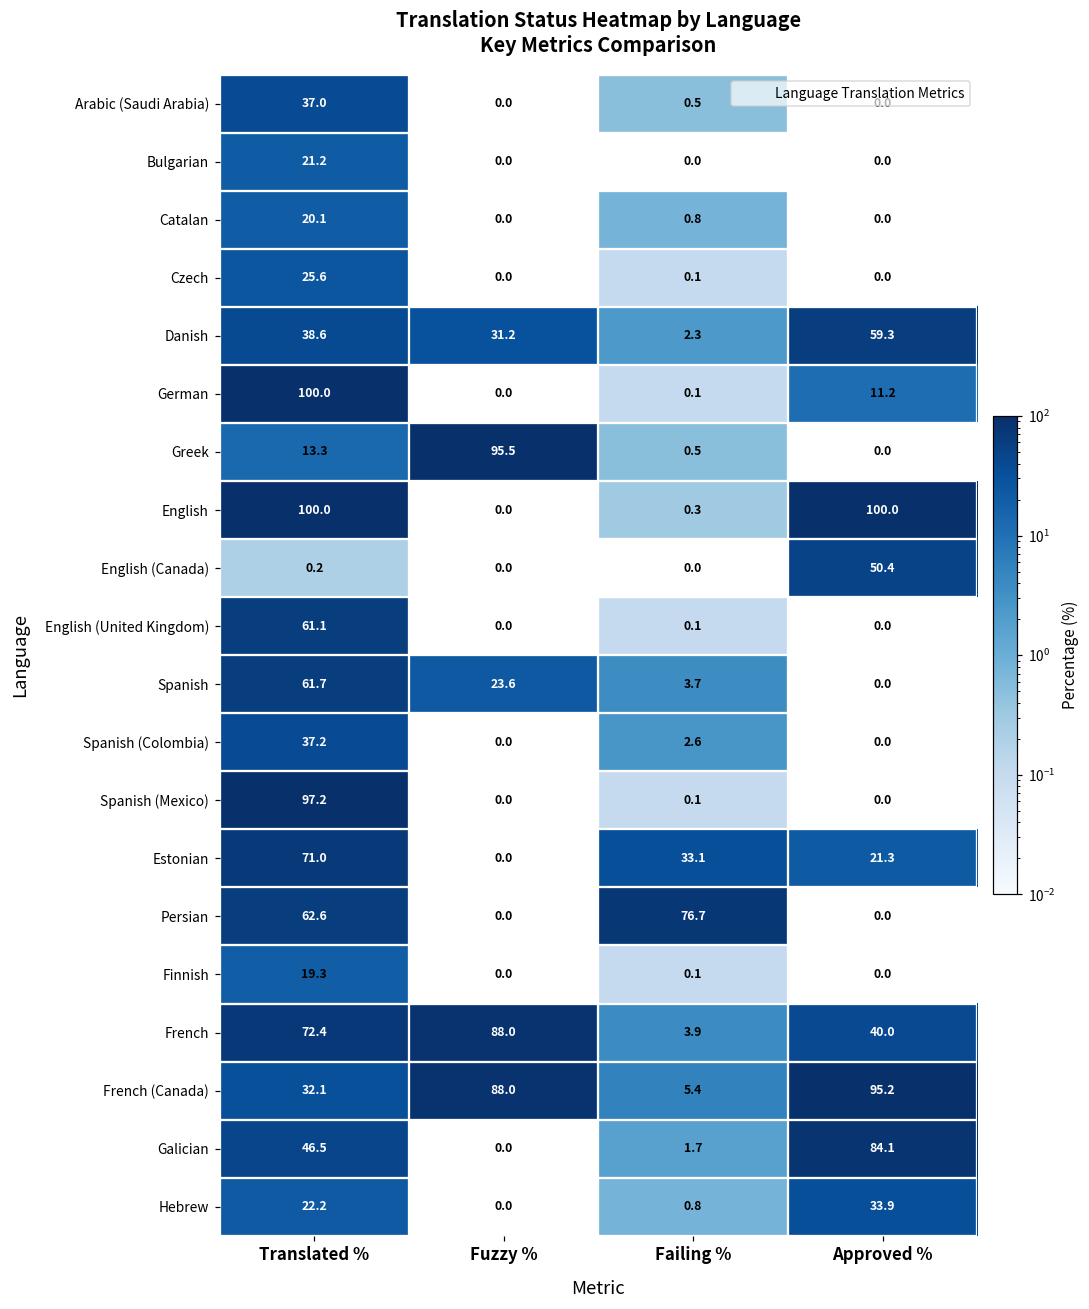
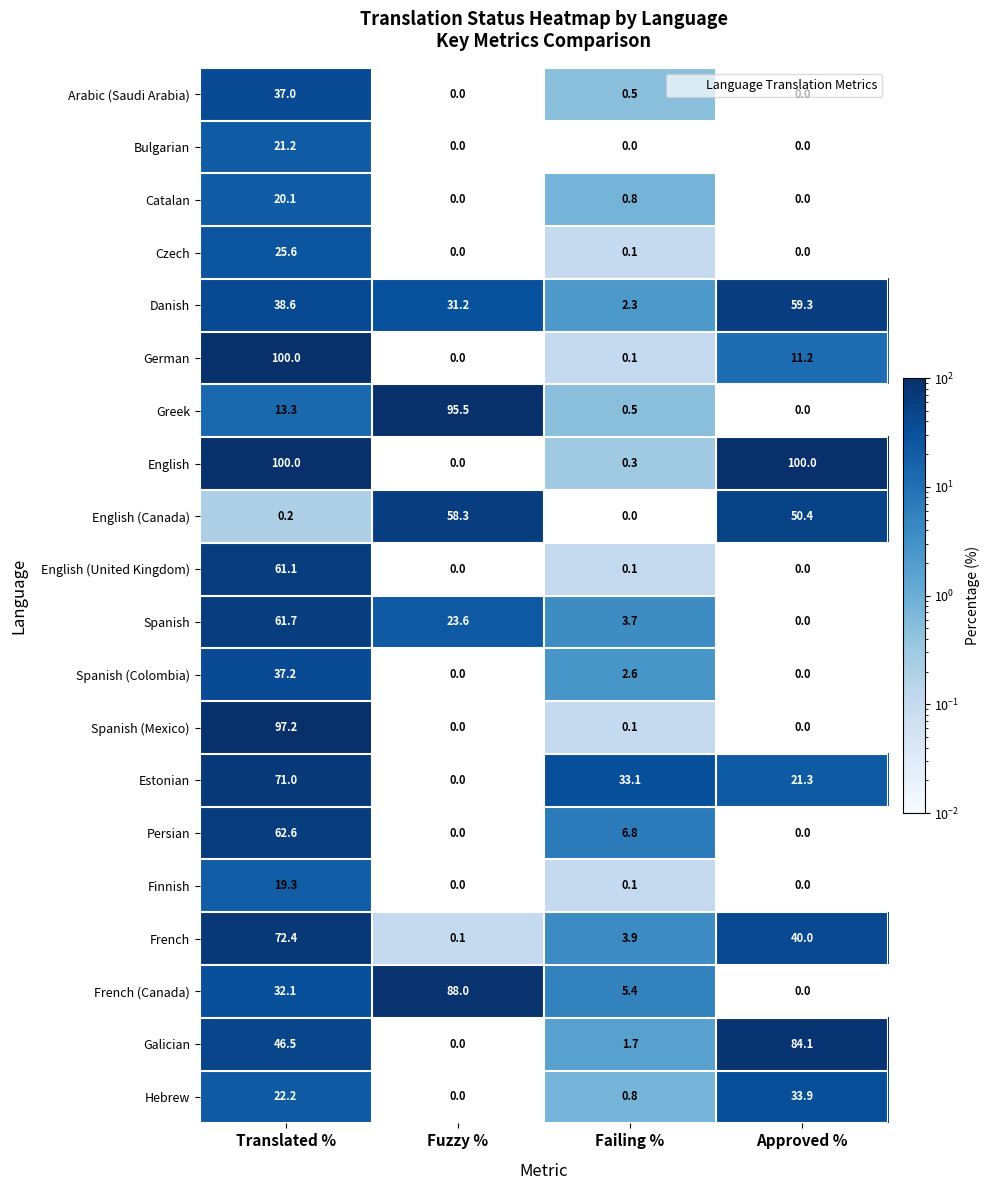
  {
    "Arabic (Saudi Arabia)": {
      "Translated %": 37.0,
      "Fuzzy %": 0.0,
      "Failing %": 0.5
    },
    "Bulgarian": {
      "Translated %": 21.2,
      "Fuzzy %": 0.0,
      "Failing %": 0.0,
      "Approved %": 0.0
    },
    "Catalan": {
      "Translated %": 20.1,
      "Fuzzy %": 0.0,
      "Failing %": 0.8,
      "Approved %": 0.0
    },
    "Czech": {
      "Translated %": 25.6,
      "Fuzzy %": 0.0,
      "Failing %": 0.1,
      "Approved %": 0.0
    },
    "Danish": {
      "Translated %": 38.6,
      "Fuzzy %": 31.2,
      "Failing %": 2.3,
      "Approved %": 59.3
    },
    "German": {
      "Translated %": 100.0,
      "Fuzzy %": 0.0,
      "Failing %": 0.1,
      "Approved %": 11.2
    },
    "Greek": {
      "Translated %": 13.3,
      "Fuzzy %": 95.5,
      "Failing %": 0.5,
      "Approved %": 0.0
    },
    "English": {
      "Translated %": 100.0,
      "Fuzzy %": 0.0,
      "Failing %": 0.3,
      "Approved %": 100.0
    },
    "English (Canada)": {
      "Translated %": 0.2,
-     "Fuzzy %": 0.0,
+     "Fuzzy %": 58.3,
      "Failing %": 0.0,
      "Approved %": 50.4
    },
    "English (United Kingdom)": {
      "Translated %": 61.1,
      "Fuzzy %": 0.0,
      "Failing %": 0.1,
      "Approved %": 0.0
    },
    "Spanish": {
      "Translated %": 61.7,
      "Fuzzy %": 23.6,
      "Failing %": 3.7,
      "Approved %": 0.0
    },
    "Spanish (Colombia)": {
      "Translated %": 37.2,
      "Fuzzy %": 0.0,
      "Failing %": 2.6,
      "Approved %": 0.0
    },
    "Spanish (Mexico)": {
      "Translated %": 97.2,
      "Fuzzy %": 0.0,
      "Failing %": 0.1,
      "Approved %": 0.0
    },
    "Estonian": {
      "Translated %": 71.0,
      "Fuzzy %": 0.0,
      "Failing %": 33.1,
      "Approved %": 21.3
    },
    "Persian": {
      "Translated %": 62.6,
      "Fuzzy %": 0.0,
-     "Failing %": 76.7,
+     "Failing %": 6.8,
      "Approved %": 0.0
    },
    "Finnish": {
      "Translated %": 19.3,
      "Fuzzy %": 0.0,
      "Failing %": 0.1,
      "Approved %": 0.0
    },
    "French": {
      "Translated %": 72.4,
-     "Fuzzy %": 88.0,
+     "Fuzzy %": 0.1,
      "Failing %": 3.9,
      "Approved %": 40.0
    },
    "French (Canada)": {
      "Translated %": 32.1,
      "Fuzzy %": 88.0,
      "Failing %": 5.4,
-     "Approved %": 95.2
+     "Approved %": 0.0
    },
    "Galician": {
      "Translated %": 46.5,
      "Fuzzy %": 0.0,
      "Failing %": 1.7,
      "Approved %": 84.1
    },
    "Hebrew": {
      "Translated %": 22.2,
      "Fuzzy %": 0.0,
      "Failing %": 0.8,
      "Approved %": 33.9
    }
  }
